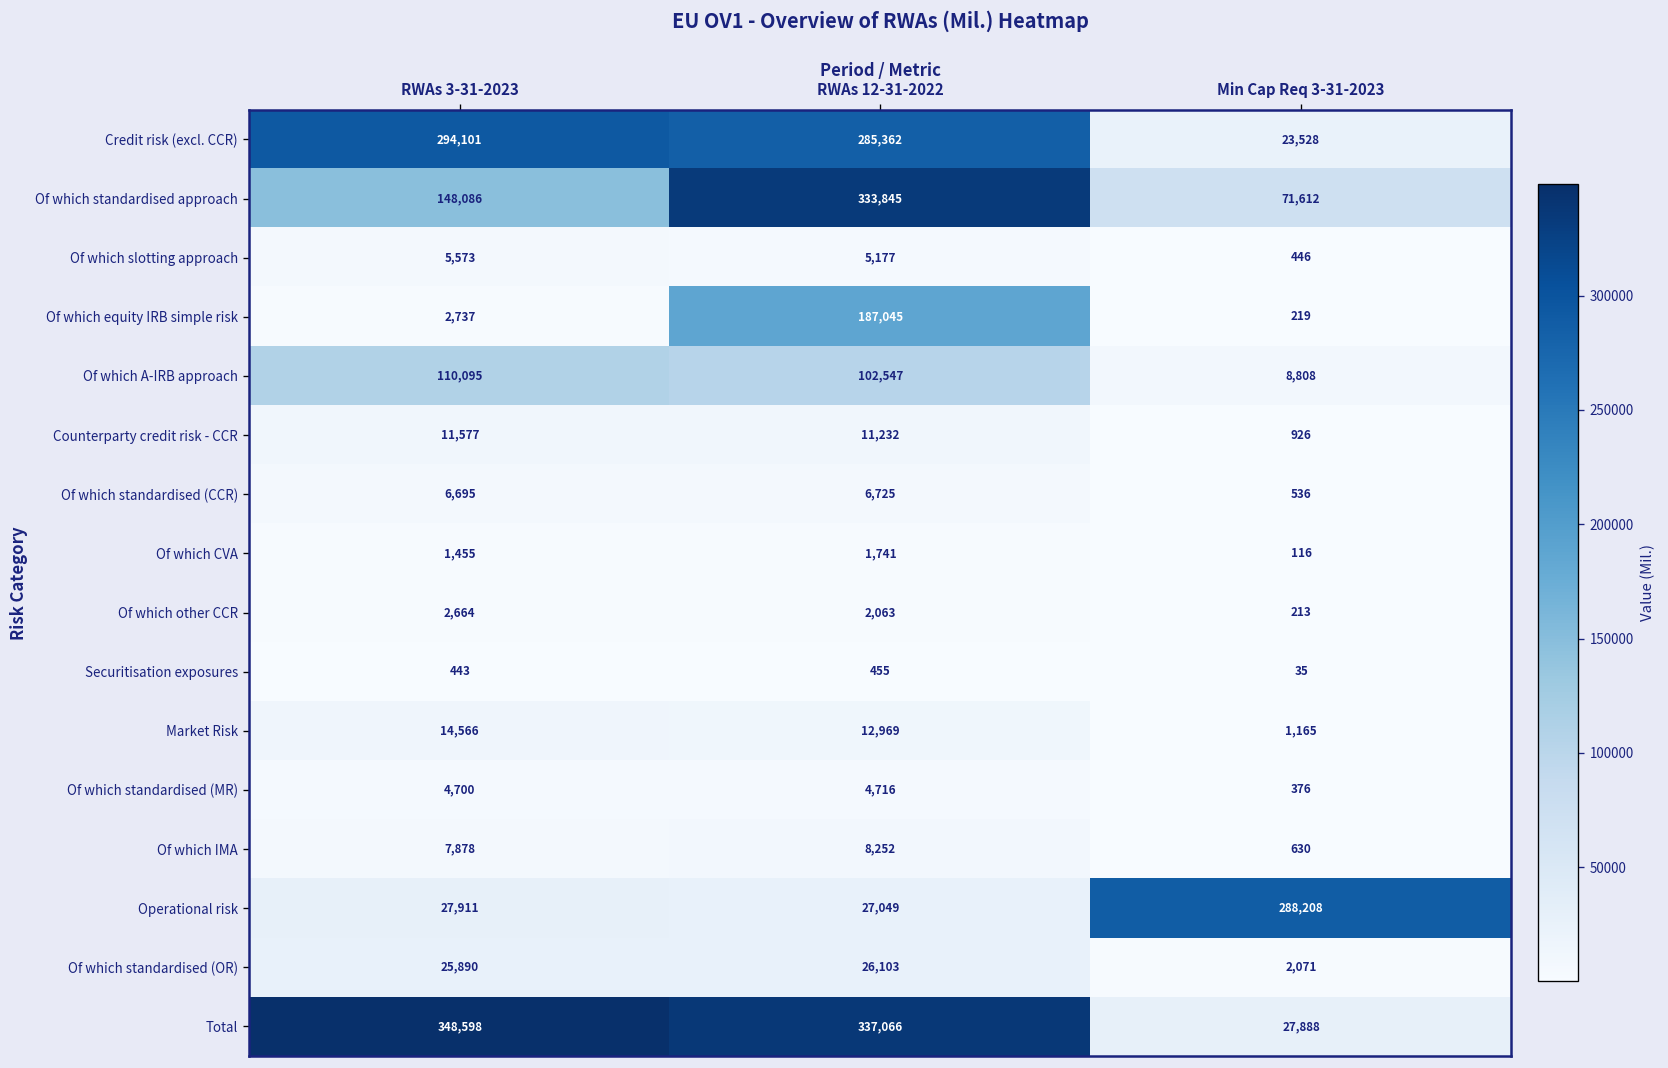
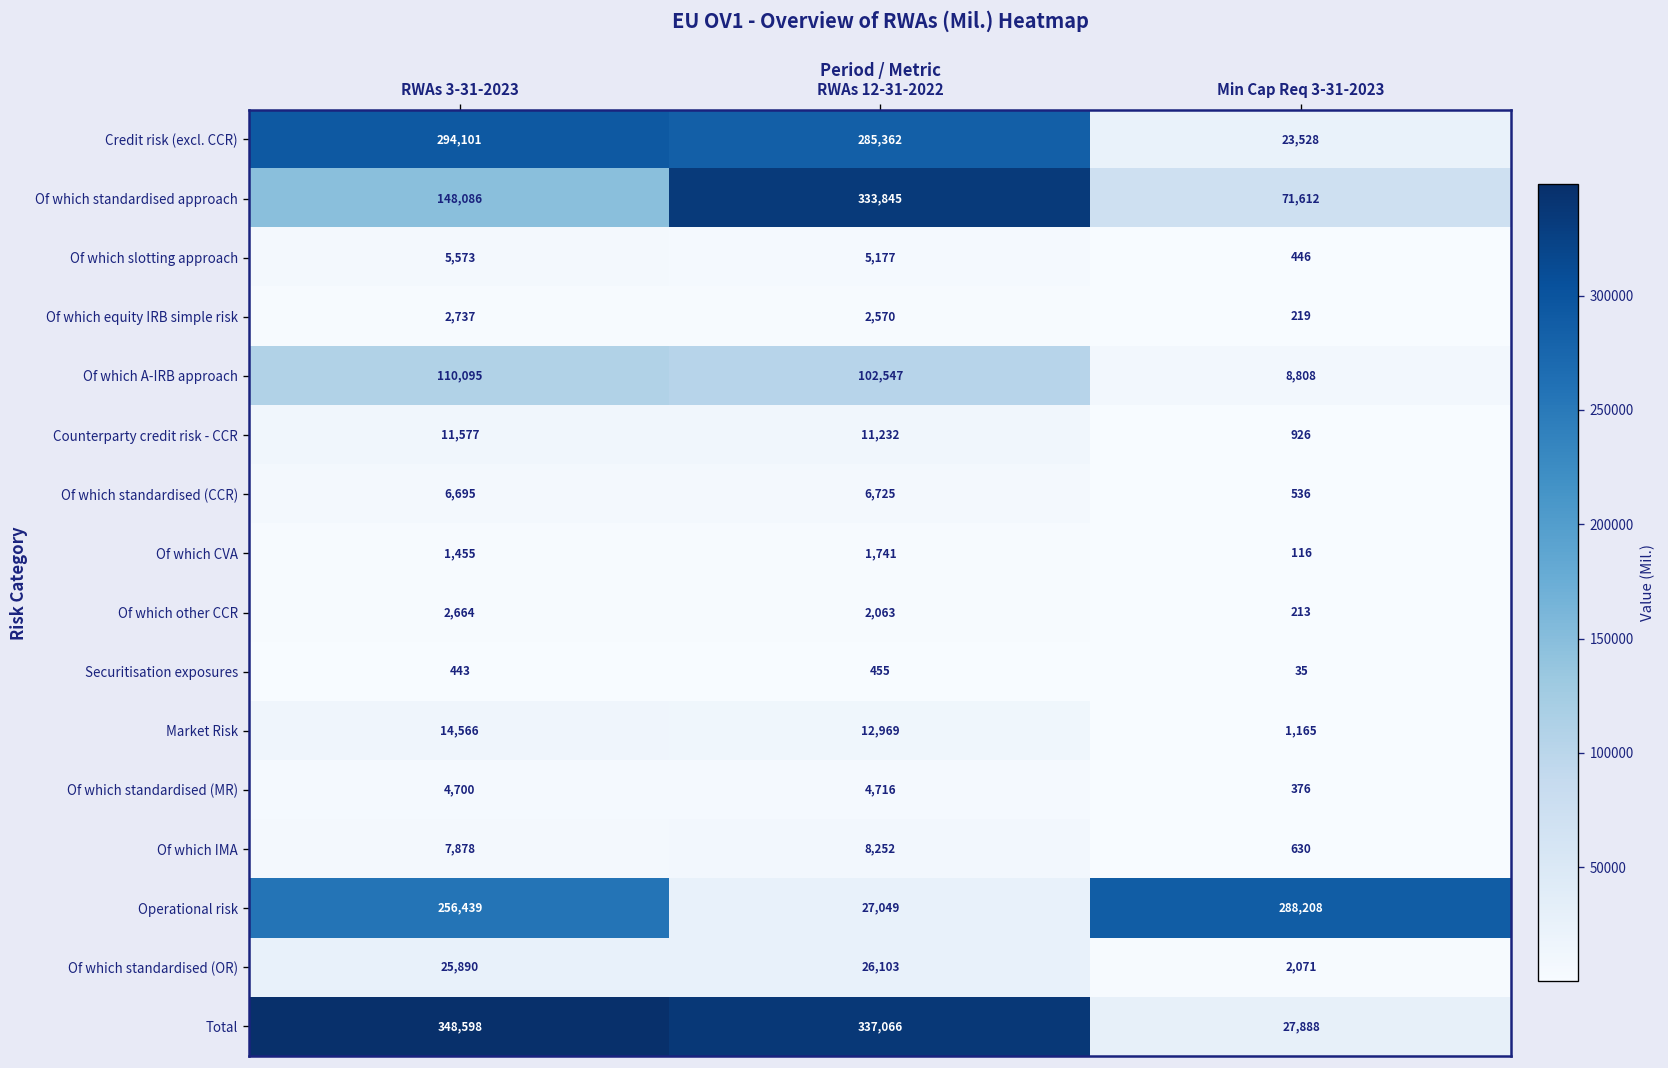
  {
    "Credit risk (excl. CCR)": {
      "RWAs 3-31-2023": "294,101",
      "RWAs 12-31-2022": "285,362",
      "Min Cap Req 3-31-2023": "23,528"
    },
    "Of which standardised approach": {
      "RWAs 3-31-2023": "148,086",
      "RWAs 12-31-2022": "333,845",
      "Min Cap Req 3-31-2023": "71,612"
    },
    "Of which slotting approach": {
      "RWAs 3-31-2023": "5,573",
      "RWAs 12-31-2022": "5,177",
      "Min Cap Req 3-31-2023": "446"
    },
    "Of which equity IRB simple risk": {
      "RWAs 3-31-2023": "2,737",
-     "RWAs 12-31-2022": "187,045",
+     "RWAs 12-31-2022": "2,570",
      "Min Cap Req 3-31-2023": "219"
    },
    "Of which A-IRB approach": {
      "RWAs 3-31-2023": "110,095",
      "RWAs 12-31-2022": "102,547",
      "Min Cap Req 3-31-2023": "8,808"
    },
    "Counterparty credit risk - CCR": {
      "RWAs 3-31-2023": "11,577",
      "RWAs 12-31-2022": "11,232",
      "Min Cap Req 3-31-2023": "926"
    },
    "Of which standardised (CCR)": {
      "RWAs 3-31-2023": "6,695",
      "RWAs 12-31-2022": "6,725",
      "Min Cap Req 3-31-2023": "536"
    },
    "Of which CVA": {
      "RWAs 3-31-2023": "1,455",
      "RWAs 12-31-2022": "1,741",
      "Min Cap Req 3-31-2023": "116"
    },
    "Of which other CCR": {
      "RWAs 3-31-2023": "2,664",
      "RWAs 12-31-2022": "2,063",
      "Min Cap Req 3-31-2023": "213"
    },
    "Securitisation exposures": {
      "RWAs 3-31-2023": "443",
      "RWAs 12-31-2022": "455",
      "Min Cap Req 3-31-2023": "35"
    },
    "Market Risk": {
      "RWAs 3-31-2023": "14,566",
      "RWAs 12-31-2022": "12,969",
      "Min Cap Req 3-31-2023": "1,165"
    },
    "Of which standardised (MR)": {
      "RWAs 3-31-2023": "4,700",
      "RWAs 12-31-2022": "4,716",
      "Min Cap Req 3-31-2023": "376"
    },
    "Of which IMA": {
      "RWAs 3-31-2023": "7,878",
      "RWAs 12-31-2022": "8,252",
      "Min Cap Req 3-31-2023": "630"
    },
    "Operational risk": {
-     "RWAs 3-31-2023": "27,911",
+     "RWAs 3-31-2023": "256,439",
      "RWAs 12-31-2022": "27,049",
      "Min Cap Req 3-31-2023": "288,208"
    },
    "Of which standardised (OR)": {
      "RWAs 3-31-2023": "25,890",
      "RWAs 12-31-2022": "26,103",
      "Min Cap Req 3-31-2023": "2,071"
    },
    "Total": {
      "RWAs 3-31-2023": "348,598",
      "RWAs 12-31-2022": "337,066",
      "Min Cap Req 3-31-2023": "27,888"
    }
  }
